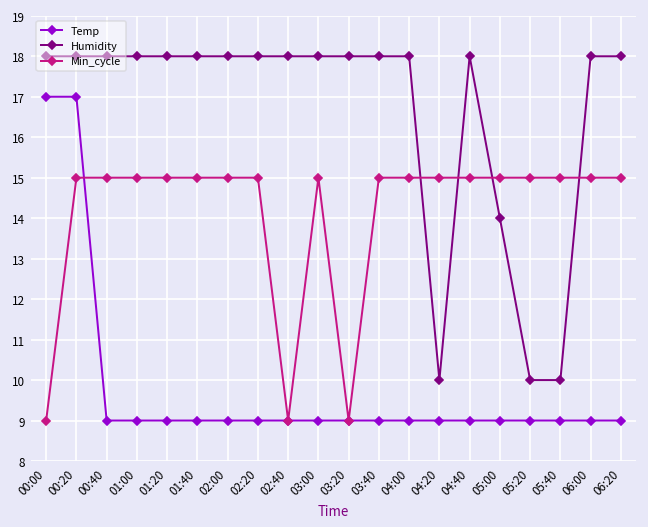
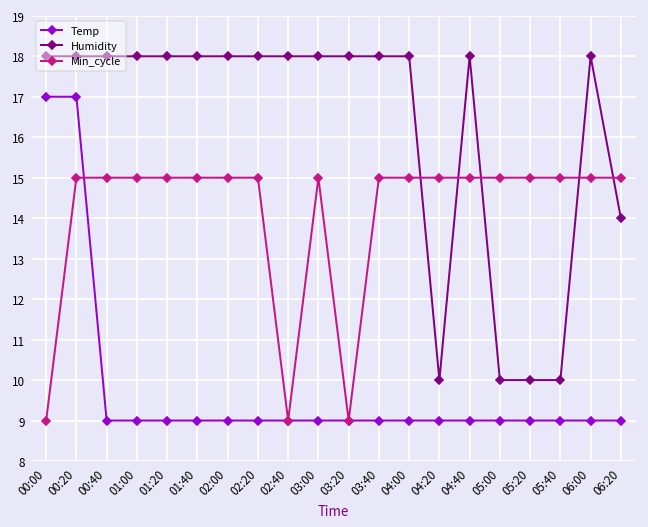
  {
    "Temp": {
      "00:00": 17.0,
      "00:20": 17.0,
      "00:40": 9.0,
      "01:00": 9.0,
      "01:20": 9.0,
      "01:40": 9.0,
      "02:00": 9.0,
      "02:20": 9.0,
      "03:00": 9.0,
      "03:40": 9.0,
      "04:00": 9.0,
      "04:20": 9.0,
      "04:40": 9.0,
      "05:00": 9.0,
      "05:20": 9.0,
      "05:40": 9.0,
      "06:00": 9.0,
      "06:20": 9.0
    },
    "Humidity": {
      "01:00": 18.0,
      "01:20": 18.0,
      "01:40": 18.0,
      "02:00": 18.0,
      "02:20": 18.0,
      "02:40": 18.0,
      "03:00": 18.0,
      "03:20": 18.0,
      "03:40": 18.0,
      "04:00": 18.0,
      "04:20": 10.0,
      "04:40": 18.0,
-     "05:00": 14.0,
+     "05:00": 10.0,
      "05:20": 10.0,
      "05:40": 10.0,
      "06:00": 18.0,
-     "06:20": 18.0
+     "06:20": 14.0
    },
    "Min_cycle": {
      "00:00": 9.0,
      "00:20": 15.0,
      "00:40": 15.0,
      "01:00": 15.0,
      "01:20": 15.0,
      "01:40": 15.0,
      "02:00": 15.0,
      "02:20": 15.0,
      "03:00": 15.0,
      "03:40": 15.0,
      "04:00": 15.0,
      "04:20": 15.0,
      "04:40": 15.0,
      "05:00": 15.0,
      "05:20": 15.0,
      "05:40": 15.0,
      "06:00": 15.0,
      "06:20": 15.0
    }
  }
